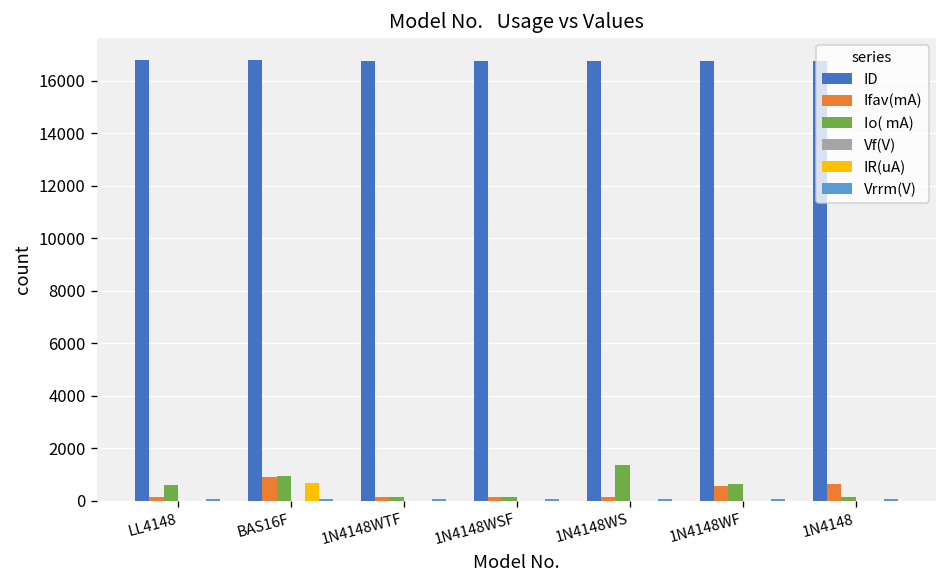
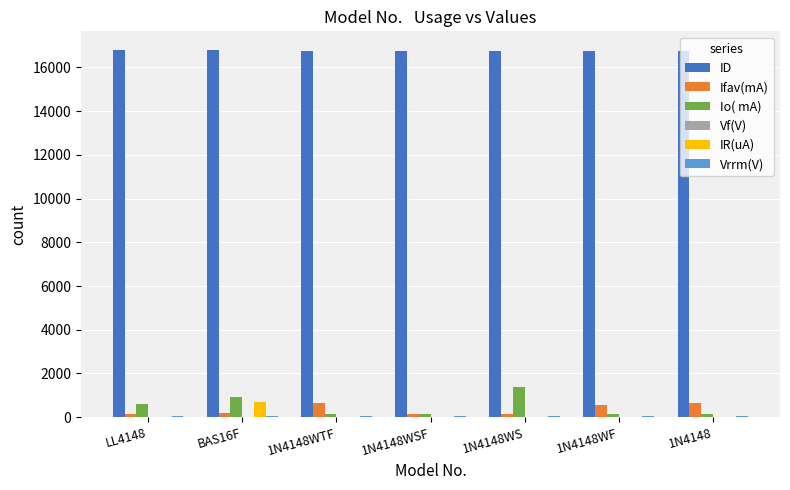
  {
    "Ifav(mA)": {
      "LL4148": 200,
-     "BAS16F": 900,
-     "1N4148WTF": 200,
+     "BAS16F": 200,
+     "1N4148WTF": 600,
      "1N4148WSF": 200,
      "1N4148WS": 200,
      "1N4148WF": 600,
      "1N4148": 600
    },
    "Io( mA)": {
      "LL4148": 600,
      "BAS16F": 900,
      "1N4148WTF": 200,
      "1N4148WSF": 200,
      "1N4148WS": 1400,
-     "1N4148WF": 700,
+     "1N4148WF": 200,
      "1N4148": 200
    },
    "IR(uA)": {
      "BAS16F": 700
    }
  }
